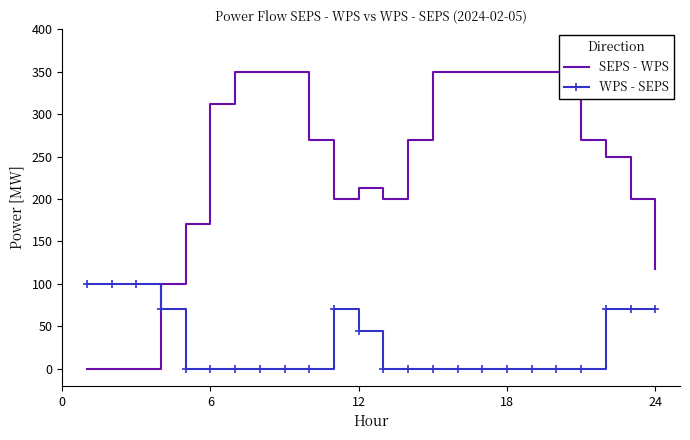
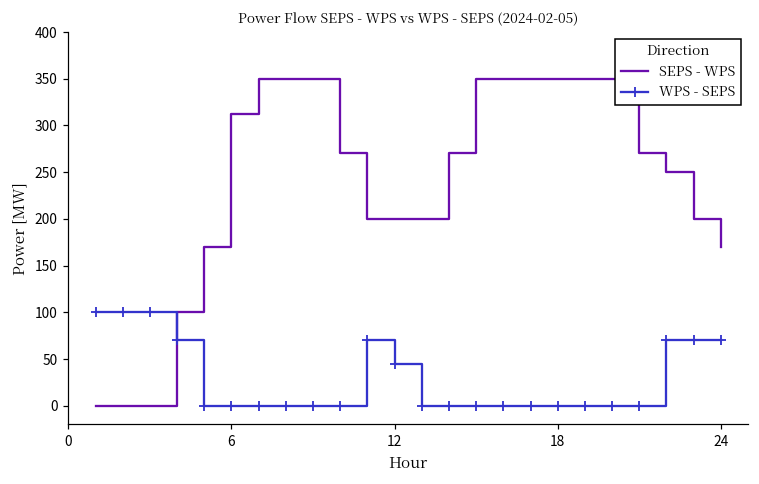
  {
    "SEPS - WPS": {
      "6": 310,
-     "12": 210,
+     "12": 200,
      "18": 350,
-     "24": 120
+     "24": 170
    },
    "WPS - SEPS": {
      "6": 0,
      "12": 50,
      "18": 0,
      "24": 70
    }
  }
